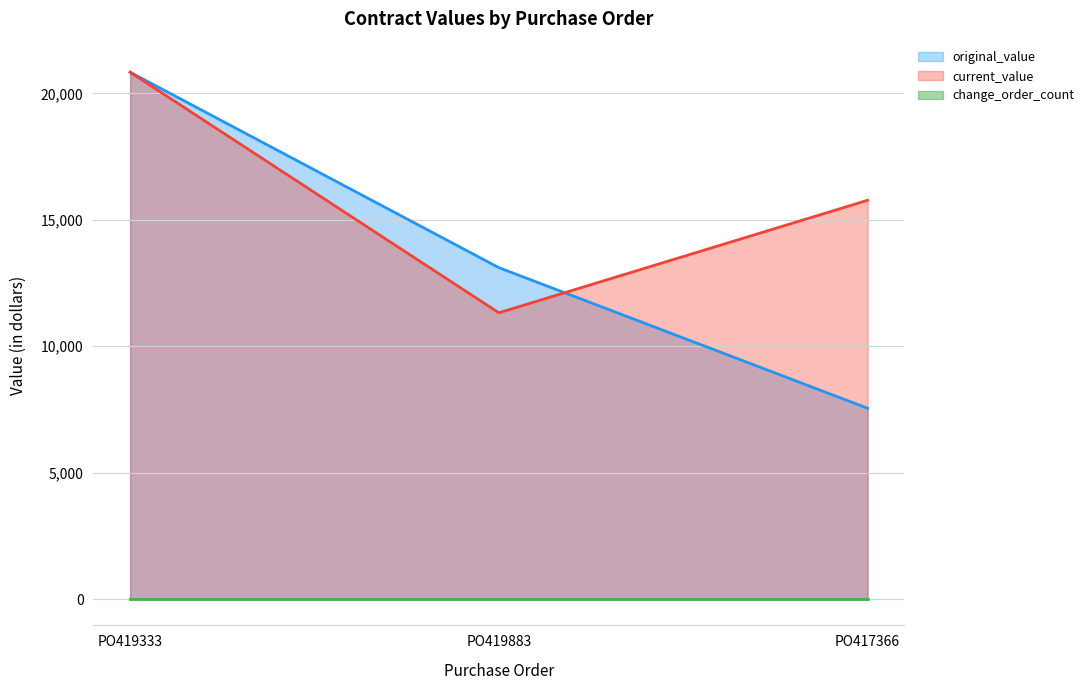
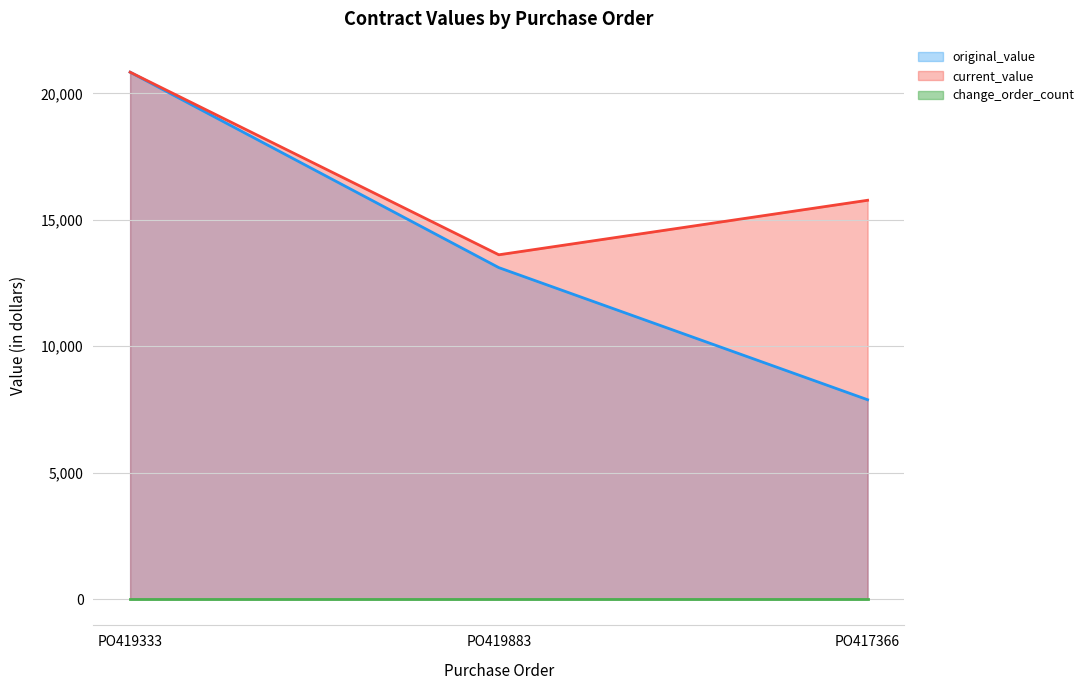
  {
    "original_value": {
      "PO419883": "13,100",
-     "PO417366": "7,500"
+     "PO417366": "7,900"
    },
    "current_value": {
-     "PO419883": "11,300",
+     "PO419883": "13,600",
      "PO417366": "15,800"
    },
    "change_order_count": {
      "PO419333": "0",
      "PO419883": "0",
      "PO417366": "0"
    }
  }
